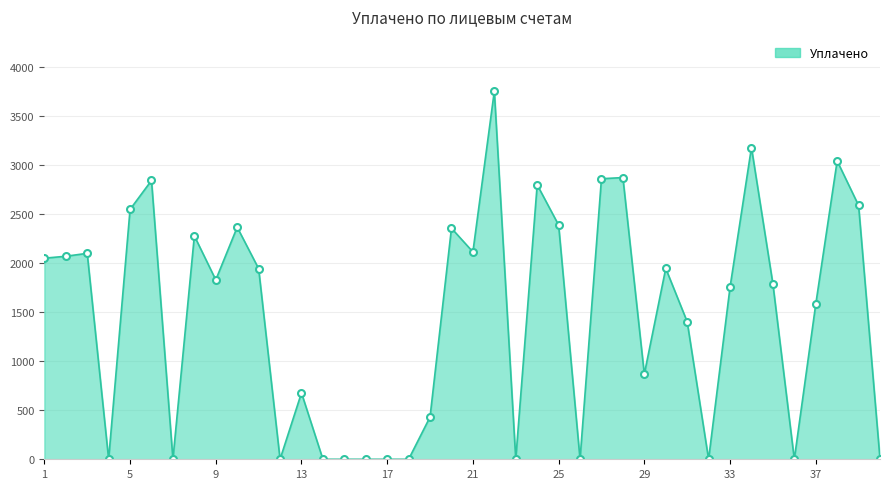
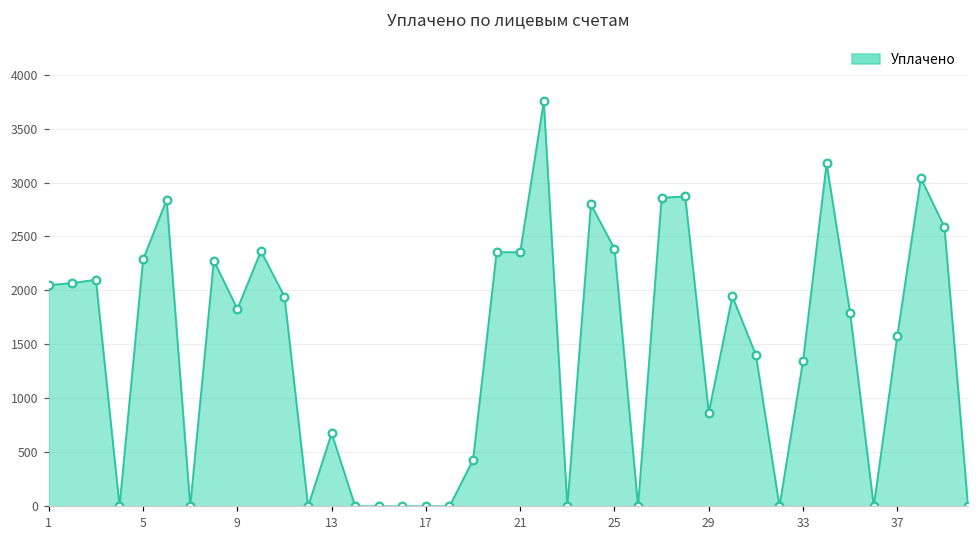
  {
    "1": 2000,
-   "5": 2500,
+   "5": 2300,
    "9": 1800,
    "13": 700,
    "17": 0,
-   "21": 2100,
+   "21": 2400,
    "25": 2400,
    "29": 900,
-   "33": 1800,
+   "33": 1300,
    "37": 1600
  }
